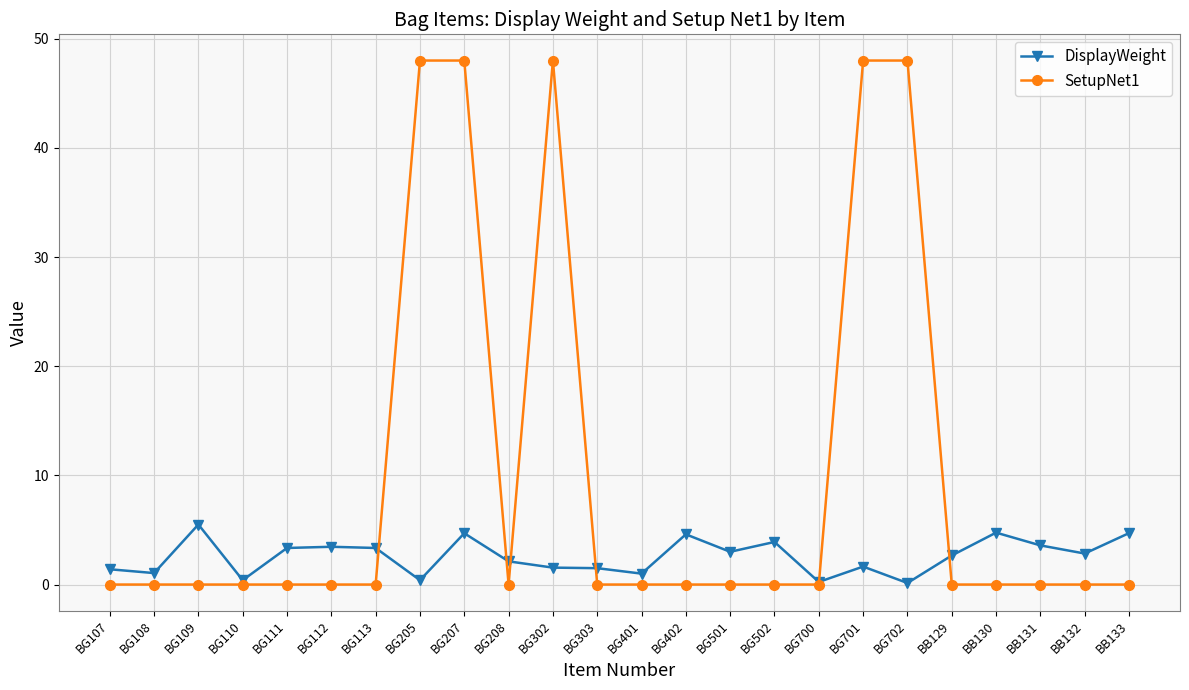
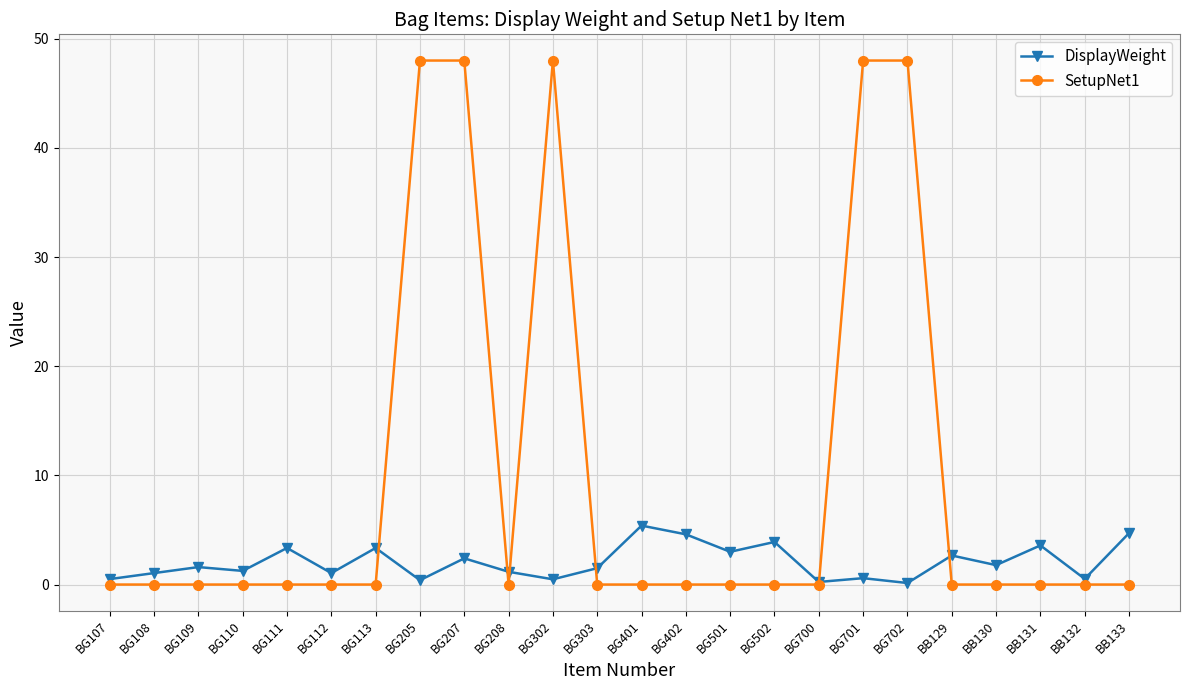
  {
    "DisplayWeight": {
-     "BG107": 1.4,
+     "BG107": 0.5,
      "BG108": 1.1,
-     "BG109": 5.5,
-     "BG110": 0.4,
+     "BG109": 1.6,
+     "BG110": 1.3,
      "BG111": 3.4,
-     "BG112": 3.5,
+     "BG112": 1.1,
      "BG113": 3.4,
      "BG205": 0.4,
-     "BG207": 4.7,
-     "BG208": 2.1,
-     "BG302": 1.6,
+     "BG207": 2.4,
+     "BG208": 1.2,
+     "BG302": 0.5,
      "BG303": 1.5,
-     "BG401": 1.0,
+     "BG401": 5.4,
      "BG402": 4.6,
      "BG501": 3.0,
      "BG502": 3.9,
      "BG700": 0.2,
-     "BG701": 1.6,
+     "BG701": 0.6,
      "BG702": 0.1,
      "BB129": 2.7,
-     "BB130": 4.8,
+     "BB130": 1.8,
      "BB131": 3.6,
-     "BB132": 2.8,
+     "BB132": 0.5,
      "BB133": 4.7
    },
    "SetupNet1": {
      "BG107": 0.0,
      "BG108": 0.0,
      "BG109": 0.0,
      "BG110": 0.0,
      "BG111": 0.0,
      "BG112": 0.0,
      "BG113": 0.0,
      "BG205": 48.0,
      "BG207": 48.0,
      "BG208": 0.0,
      "BG302": 48.0,
      "BG303": 0.0,
      "BG401": 0.0,
      "BG402": 0.0,
      "BG501": 0.0,
      "BG502": 0.0,
      "BG700": 0.0,
      "BG701": 48.0,
      "BG702": 48.0,
      "BB129": 0.0,
      "BB130": 0.0,
      "BB131": 0.0,
      "BB132": 0.0,
      "BB133": 0.0
    }
  }
